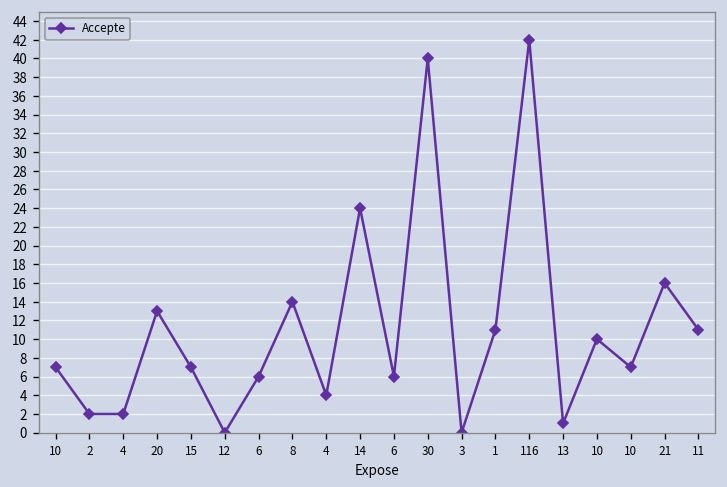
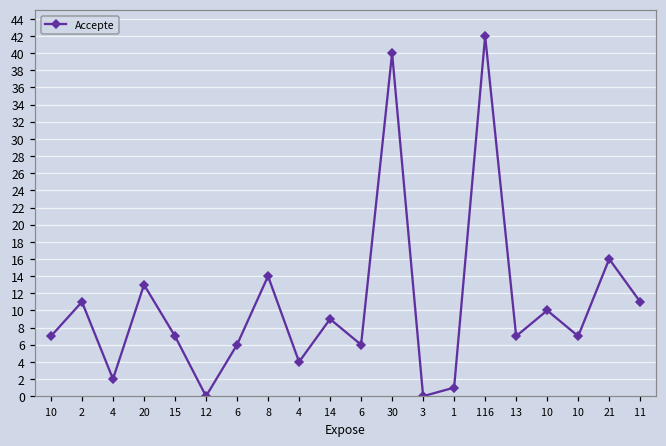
  {
-   "2": 2,
+   "2": 11,
    "20": 13,
    "15": 7,
    "12": 0,
    "8": 14,
-   "14": 24,
+   "14": 9,
    "30": 40,
    "3": 0,
-   "1": 11,
+   "1": 1,
    "116": 42,
-   "13": 1,
+   "13": 7,
    "21": 16,
    "11": 11
  }
